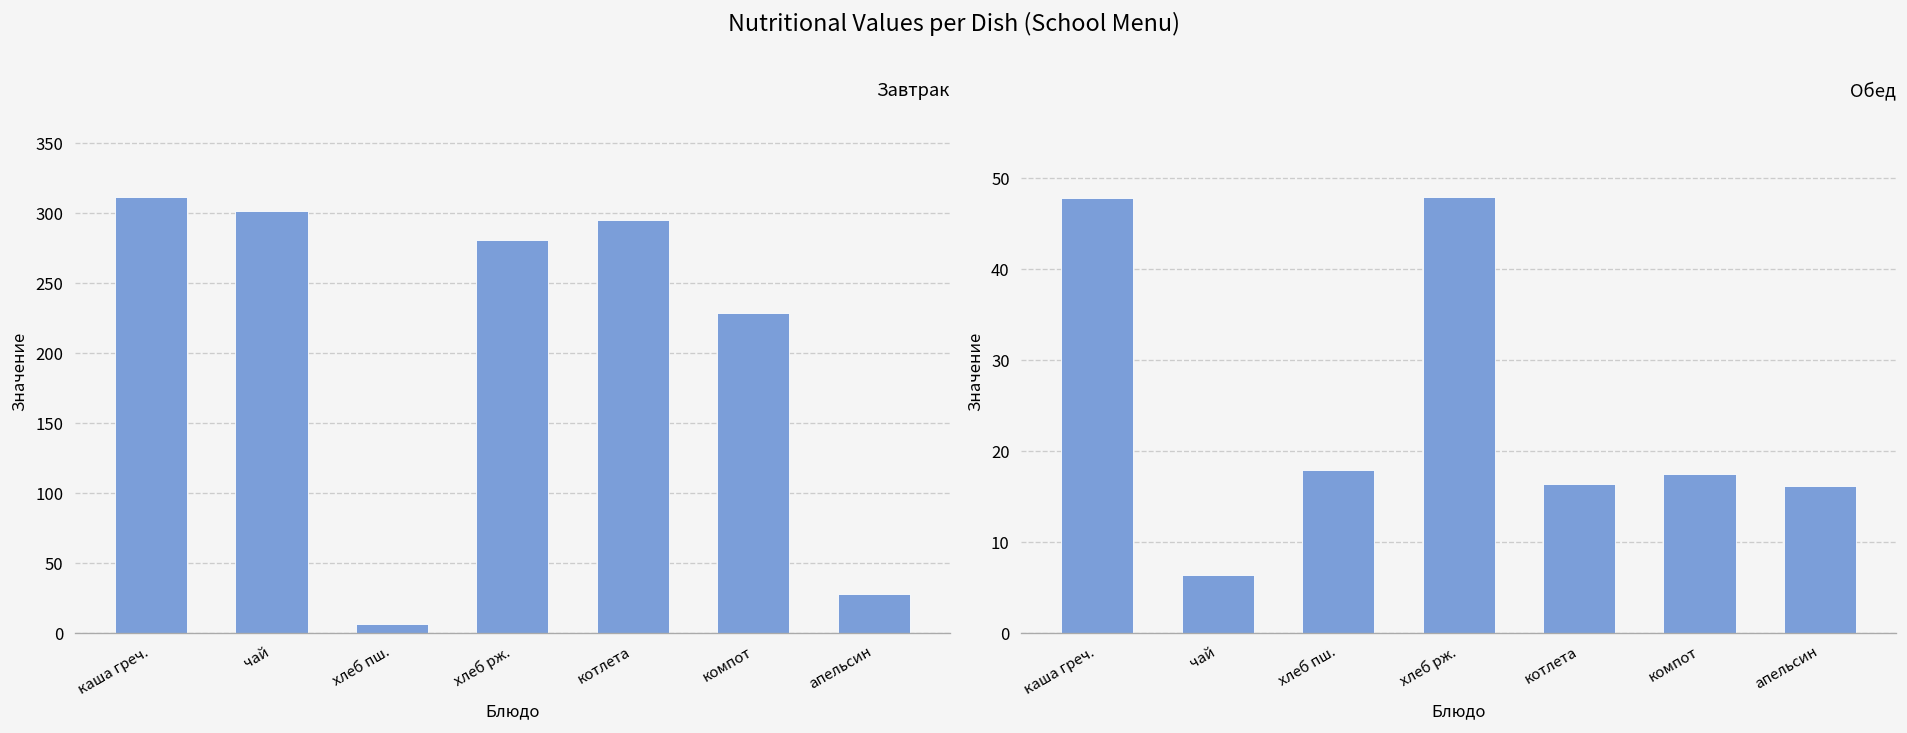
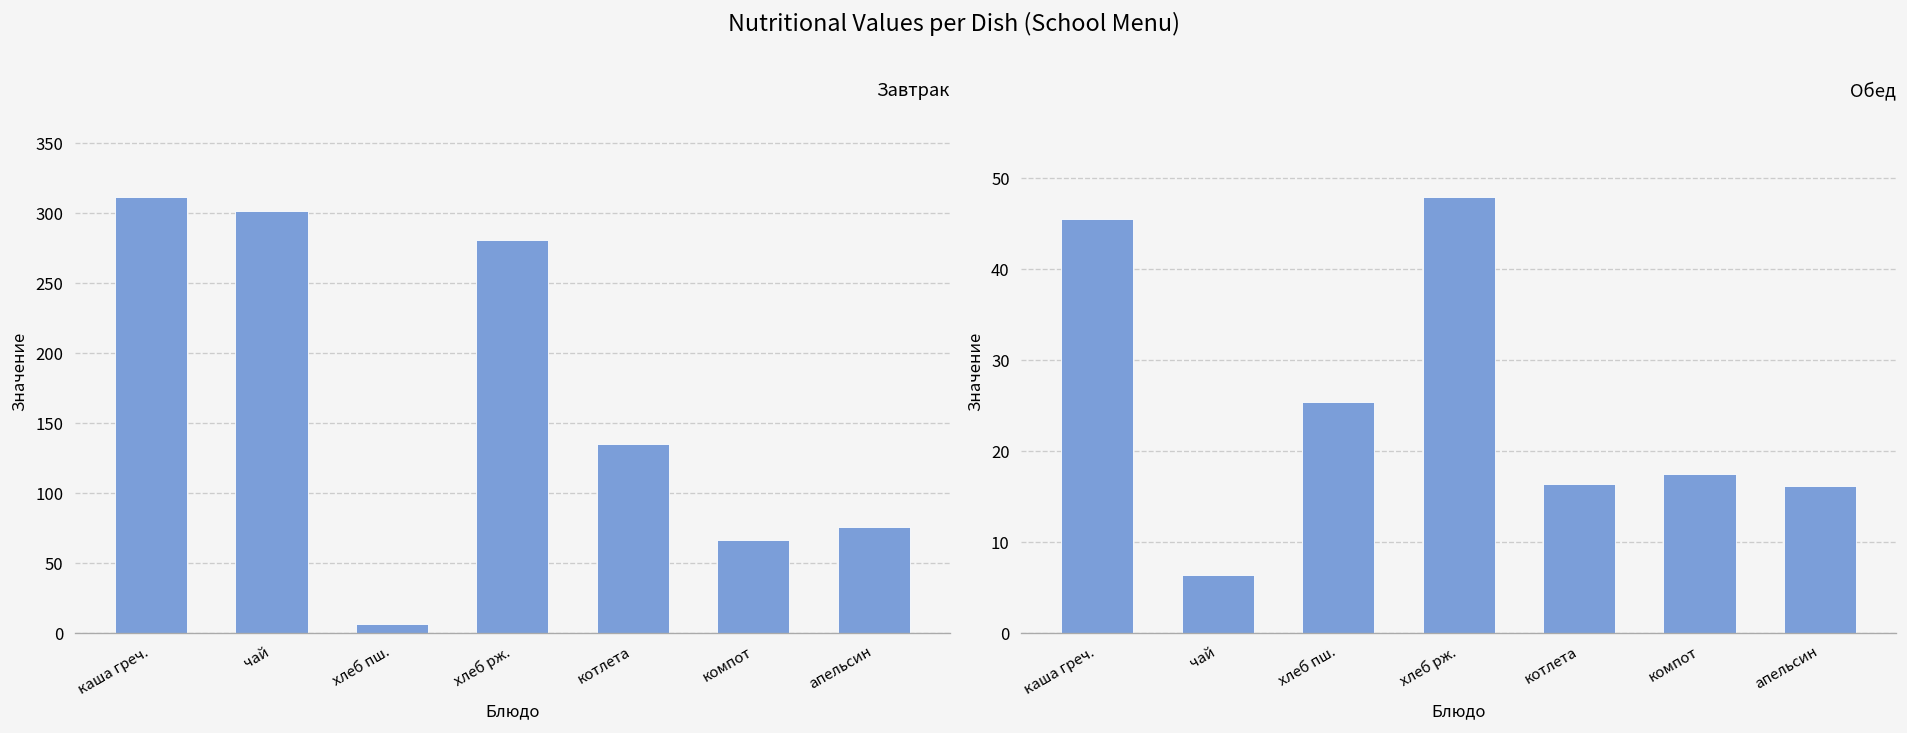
  {
    "Завтрак": {
      "каша греч.": 312,
      "чай": 301,
      "хлеб пш.": 6,
      "хлеб рж.": 281,
-     "котлета": 295,
-     "компот": 229,
-     "апельсин": 28
+     "котлета": 135,
+     "компот": 67,
+     "апельсин": 76
    },
    "Обед": {
-     "каша греч.": 48,
+     "каша греч.": 46,
      "чай": 6,
-     "хлеб пш.": 18,
+     "хлеб пш.": 25,
      "хлеб рж.": 48,
      "котлета": 16,
      "компот": 18,
      "апельсин": 16
    }
  }
